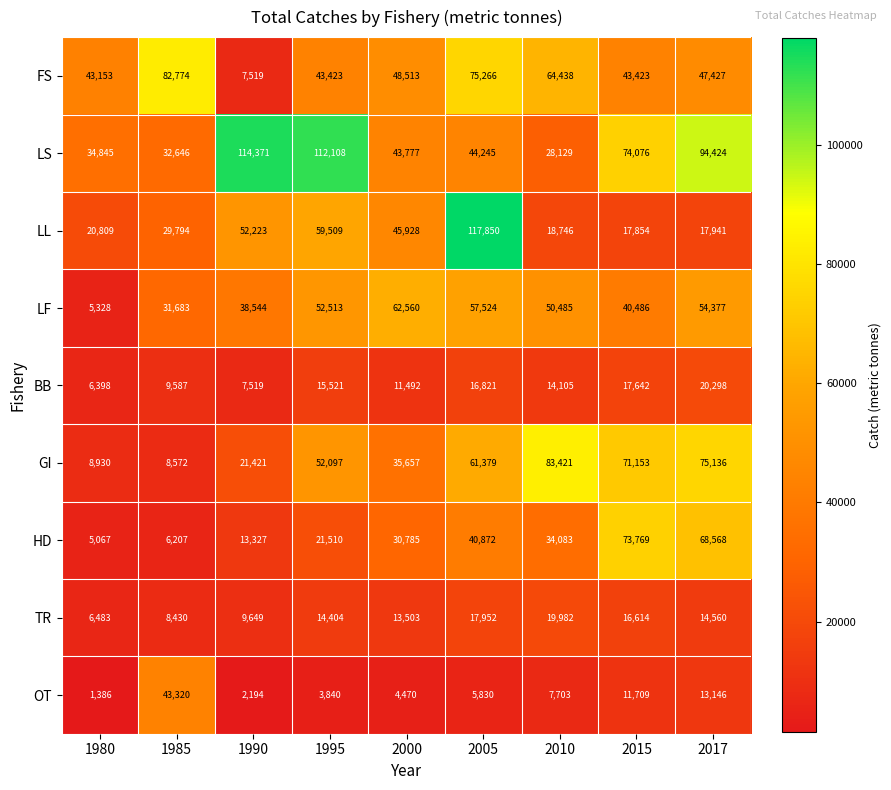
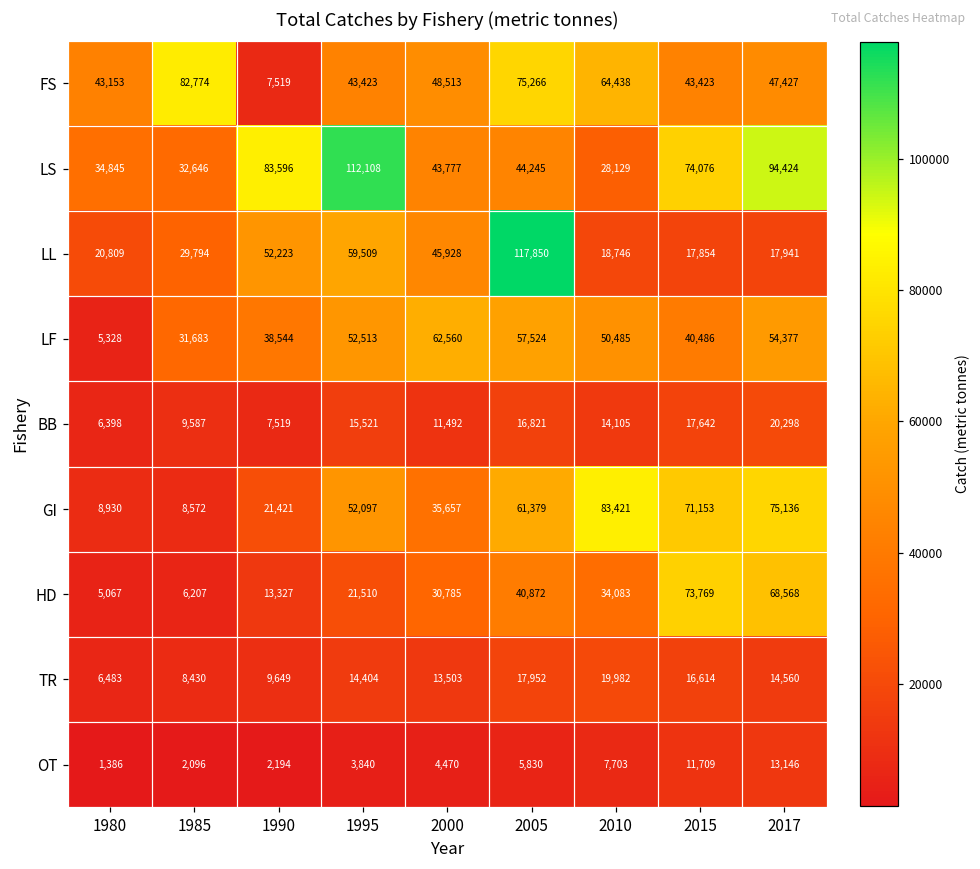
  {
    "FS": {
      "1980": "43,153",
      "1985": "82,774",
      "1990": "7,519",
      "1995": "43,423",
      "2000": "48,513",
      "2005": "75,266",
      "2010": "64,438",
      "2015": "43,423",
      "2017": "47,427"
    },
    "LS": {
      "1980": "34,845",
      "1985": "32,646",
-     "1990": "114,371",
+     "1990": "83,596",
      "1995": "112,108",
      "2000": "43,777",
      "2005": "44,245",
      "2010": "28,129",
      "2015": "74,076",
      "2017": "94,424"
    },
    "LL": {
      "1980": "20,809",
      "1985": "29,794",
      "1990": "52,223",
      "1995": "59,509",
      "2000": "45,928",
      "2005": "117,850",
      "2010": "18,746",
      "2015": "17,854",
      "2017": "17,941"
    },
    "LF": {
      "1980": "5,328",
      "1985": "31,683",
      "1990": "38,544",
      "1995": "52,513",
      "2000": "62,560",
      "2005": "57,524",
      "2010": "50,485",
      "2015": "40,486",
      "2017": "54,377"
    },
    "BB": {
      "1980": "6,398",
      "1985": "9,587",
      "1990": "7,519",
      "1995": "15,521",
      "2000": "11,492",
      "2005": "16,821",
      "2010": "14,105",
      "2015": "17,642",
      "2017": "20,298"
    },
    "GI": {
      "1980": "8,930",
      "1985": "8,572",
      "1990": "21,421",
      "1995": "52,097",
      "2000": "35,657",
      "2005": "61,379",
      "2010": "83,421",
      "2015": "71,153",
      "2017": "75,136"
    },
    "HD": {
      "1980": "5,067",
      "1985": "6,207",
      "1990": "13,327",
      "1995": "21,510",
      "2000": "30,785",
      "2005": "40,872",
      "2010": "34,083",
      "2015": "73,769",
      "2017": "68,568"
    },
    "TR": {
      "1980": "6,483",
      "1985": "8,430",
      "1990": "9,649",
      "1995": "14,404",
      "2000": "13,503",
      "2005": "17,952",
      "2010": "19,982",
      "2015": "16,614",
      "2017": "14,560"
    },
    "OT": {
      "1980": "1,386",
-     "1985": "43,320",
+     "1985": "2,096",
      "1990": "2,194",
      "1995": "3,840",
      "2000": "4,470",
      "2005": "5,830",
      "2010": "7,703",
      "2015": "11,709",
      "2017": "13,146"
    }
  }
